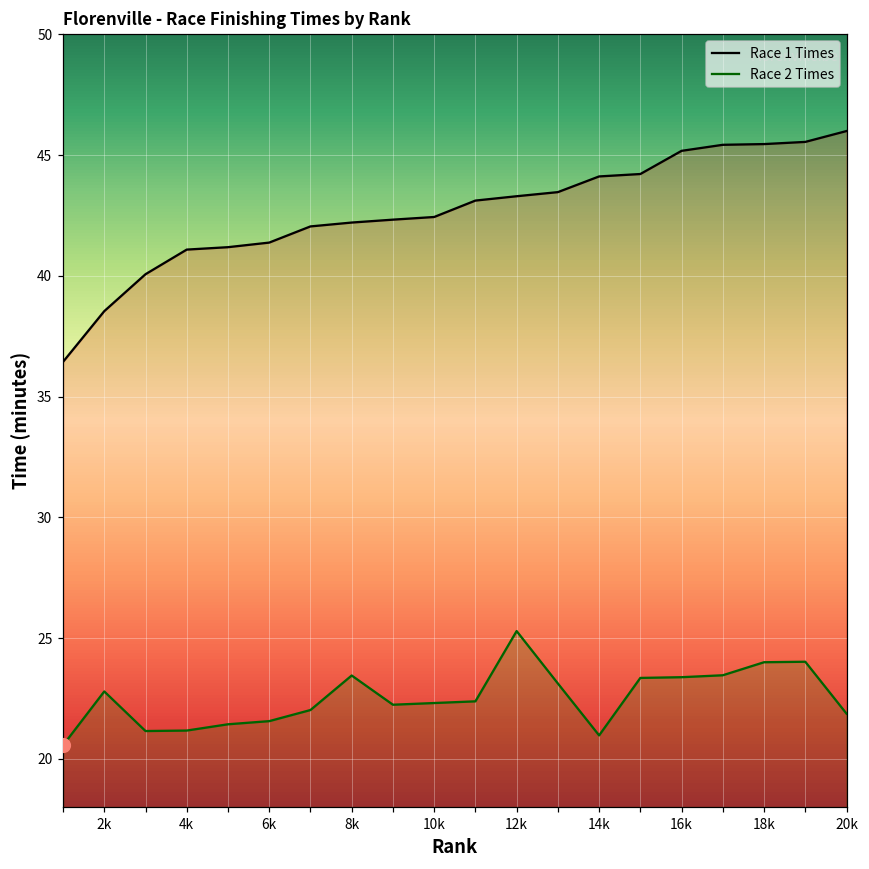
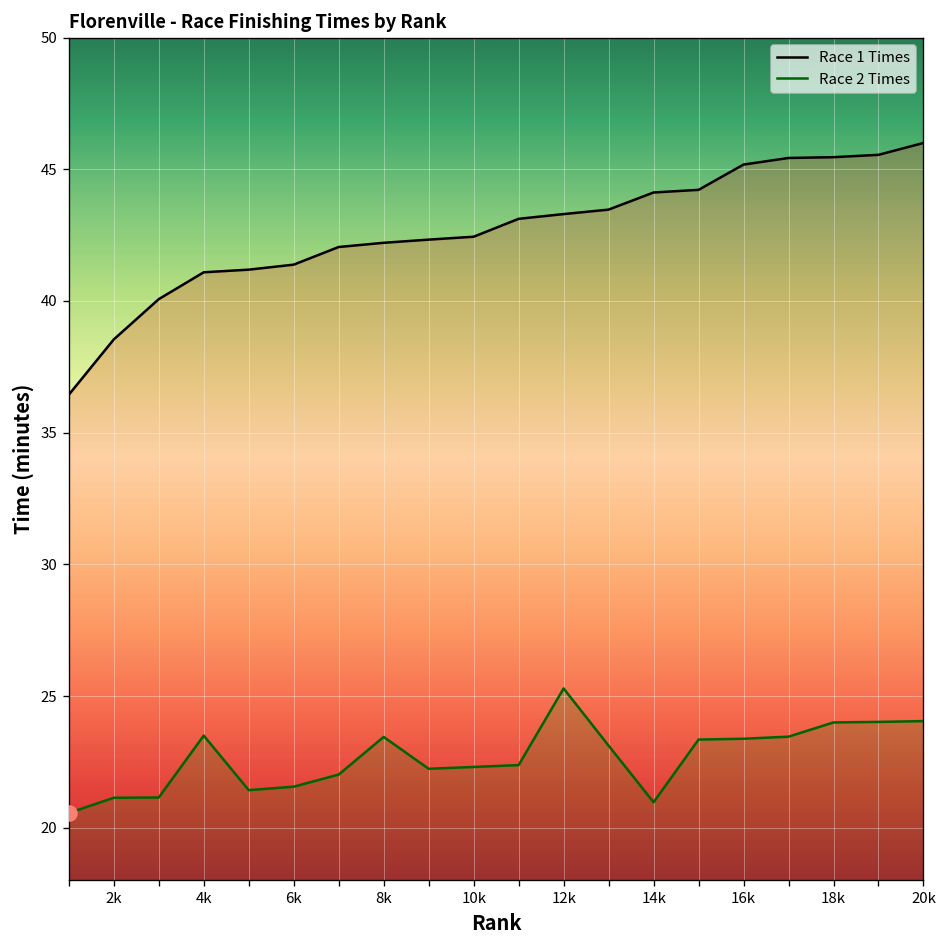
  {
    "Race 2 Times": {
-     "2k": 22.8,
-     "4k": 21.2,
+     "2k": 21.1,
+     "4k": 23.5,
      "6k": 21.6,
      "8k": 23.5,
      "10k": 22.3,
      "12k": 25.3,
      "14k": 21.0,
      "16k": 23.4,
      "18k": 24.0,
-     "20k": 21.9
+     "20k": 24.1
    }
  }
